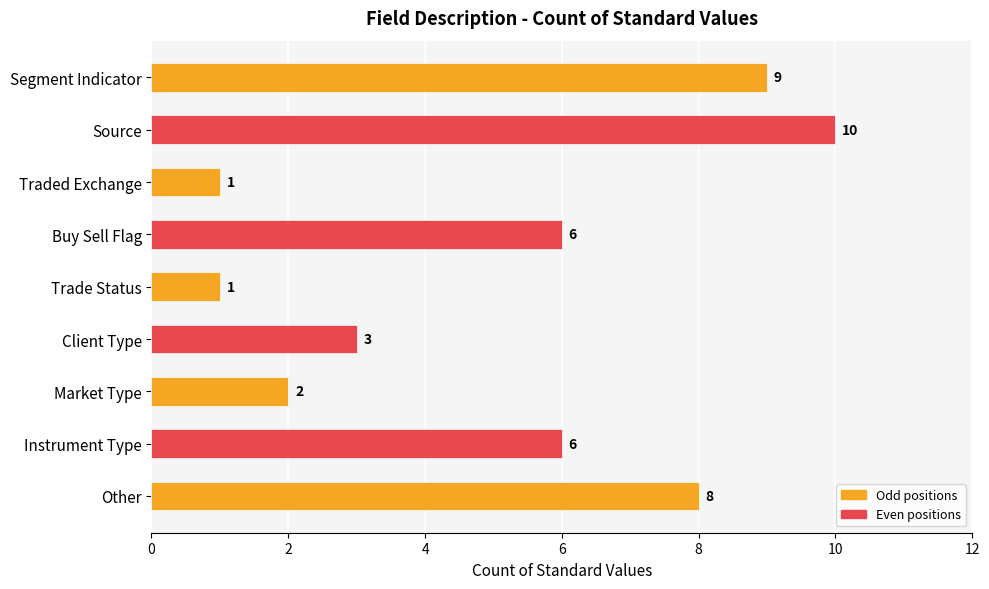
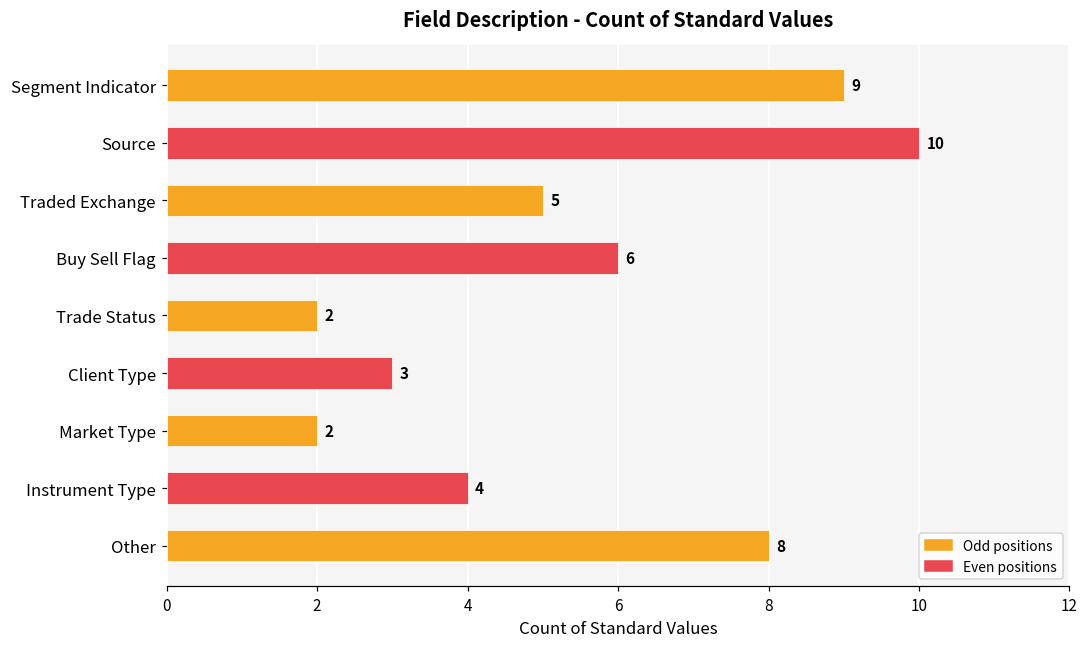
  {
    "Segment Indicator": 9,
    "Source": 10,
-   "Traded Exchange": 1,
+   "Traded Exchange": 5,
    "Buy Sell Flag": 6,
-   "Trade Status": 1,
+   "Trade Status": 2,
    "Client Type": 3,
    "Market Type": 2,
-   "Instrument Type": 6,
+   "Instrument Type": 4,
    "Other": 8
  }
